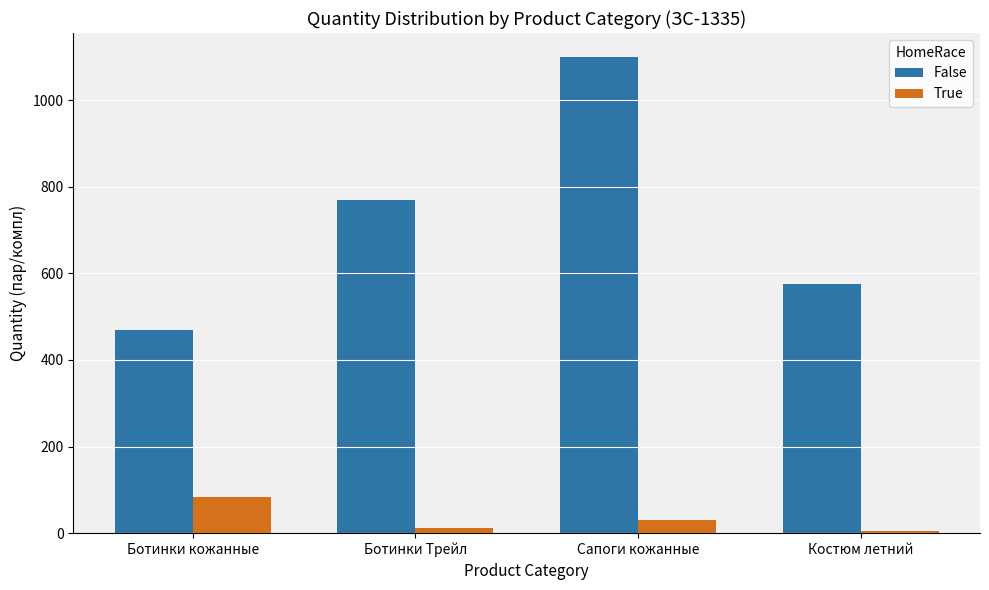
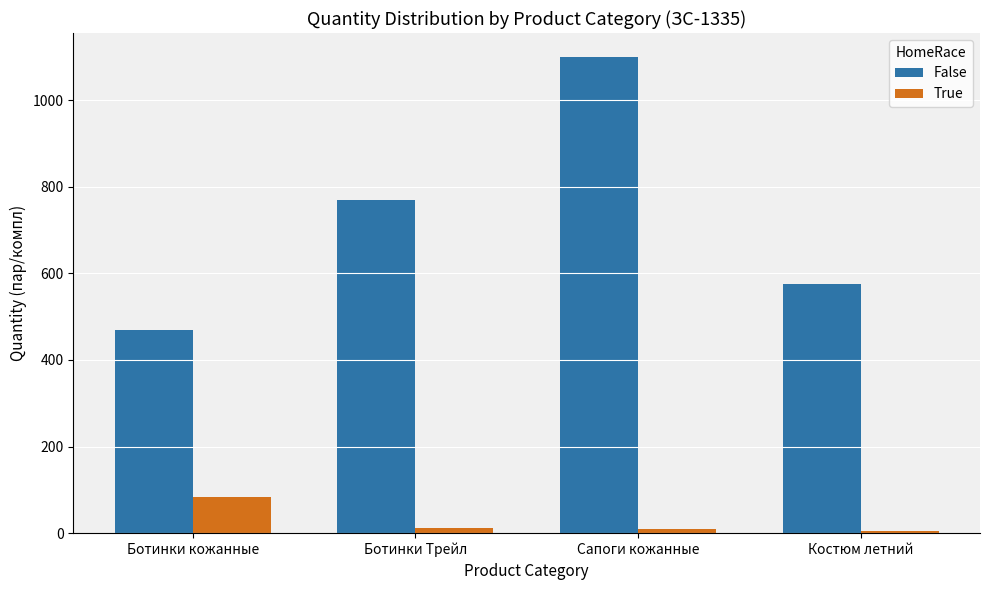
  {
    "False": {
      "Ботинки кожанные": 470,
      "Ботинки Трейл": 770,
      "Сапоги кожанные": 1100,
      "Костюм летний": 580
    },
    "True": {
      "Ботинки кожанные": 80,
      "Ботинки Трейл": 10,
-     "Сапоги кожанные": 30
+     "Сапоги кожанные": 10
    }
  }
